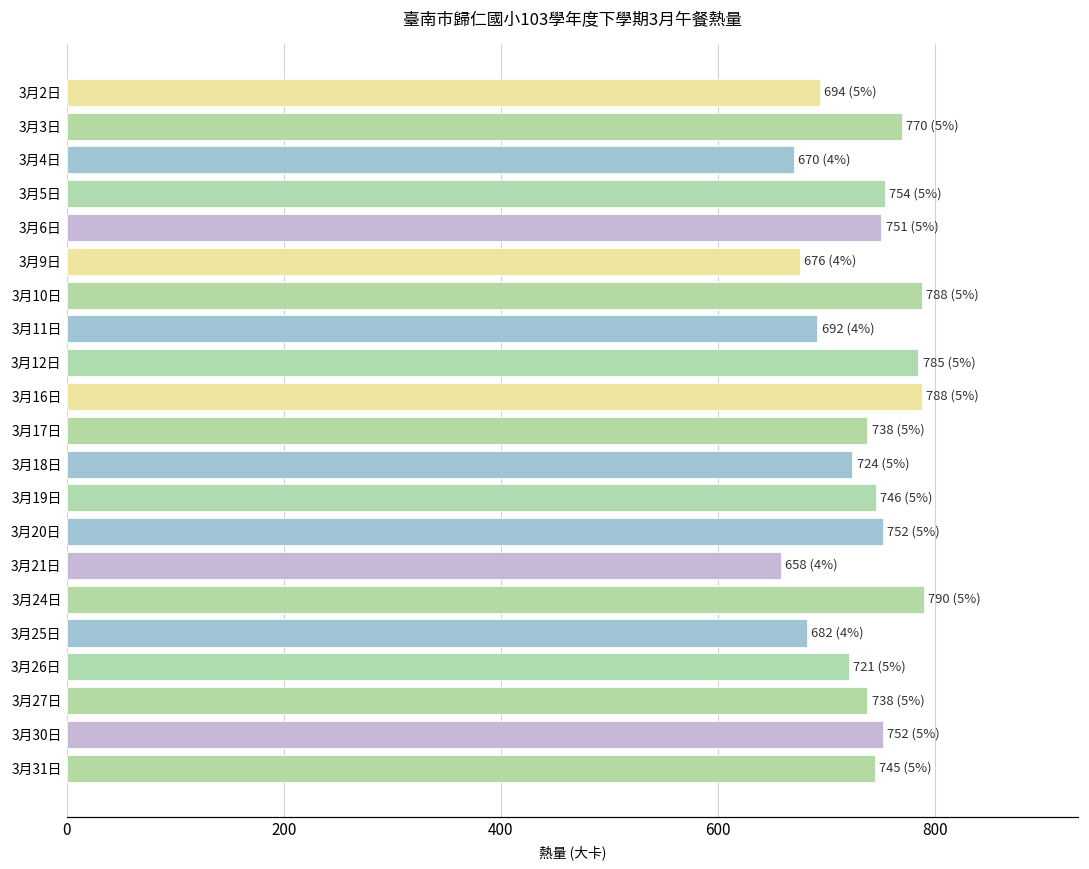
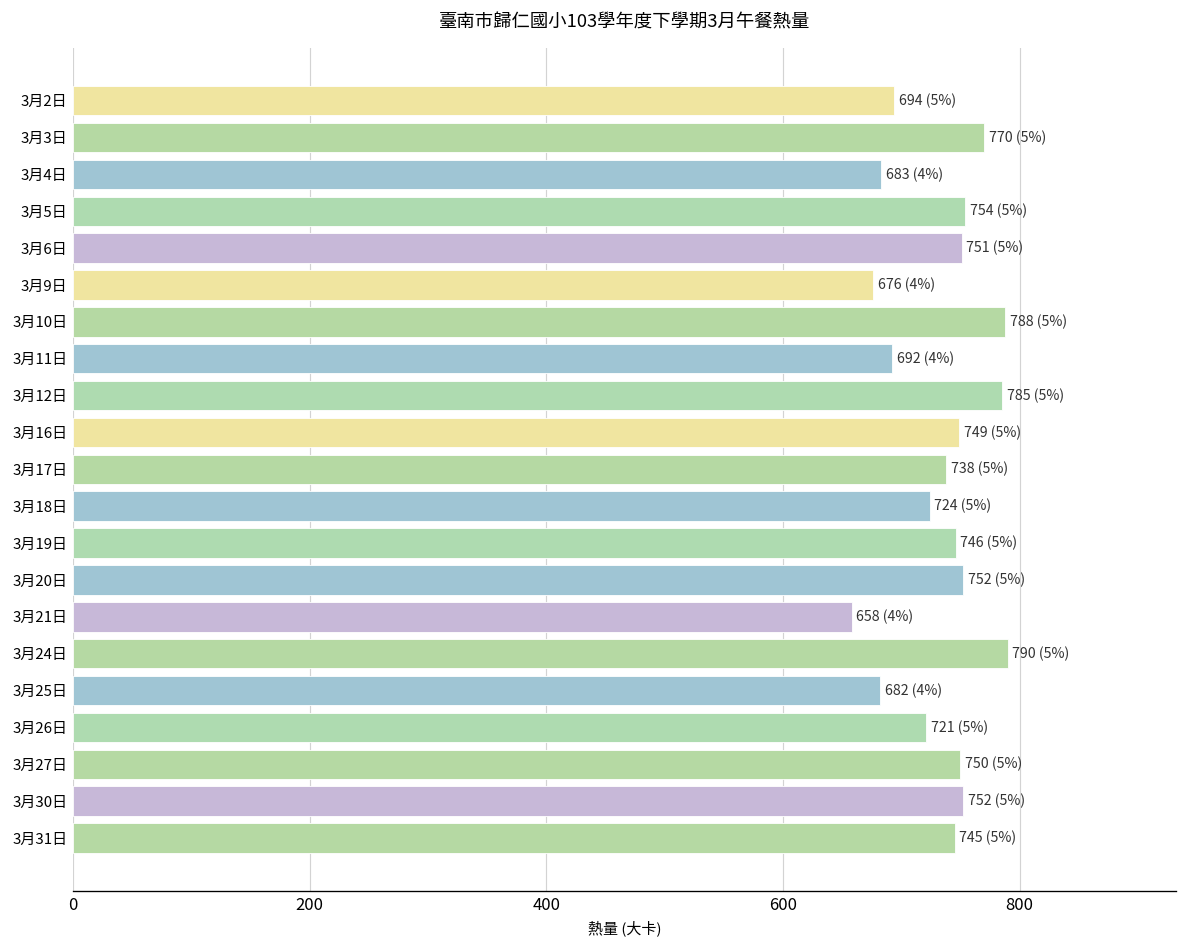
  {
    "3月2日": 694,
    "3月3日": 770,
-   "3月4日": 670,
+   "3月4日": 683,
    "3月5日": 754,
    "3月6日": 751,
    "3月9日": 676,
    "3月10日": 788,
    "3月11日": 692,
    "3月12日": 785,
-   "3月16日": 788,
+   "3月16日": 749,
    "3月17日": 738,
    "3月18日": 724,
    "3月19日": 746,
    "3月20日": 752,
    "3月21日": 658,
    "3月24日": 790,
    "3月25日": 682,
    "3月26日": 721,
-   "3月27日": 738,
+   "3月27日": 750,
    "3月30日": 752,
    "3月31日": 745
  }
